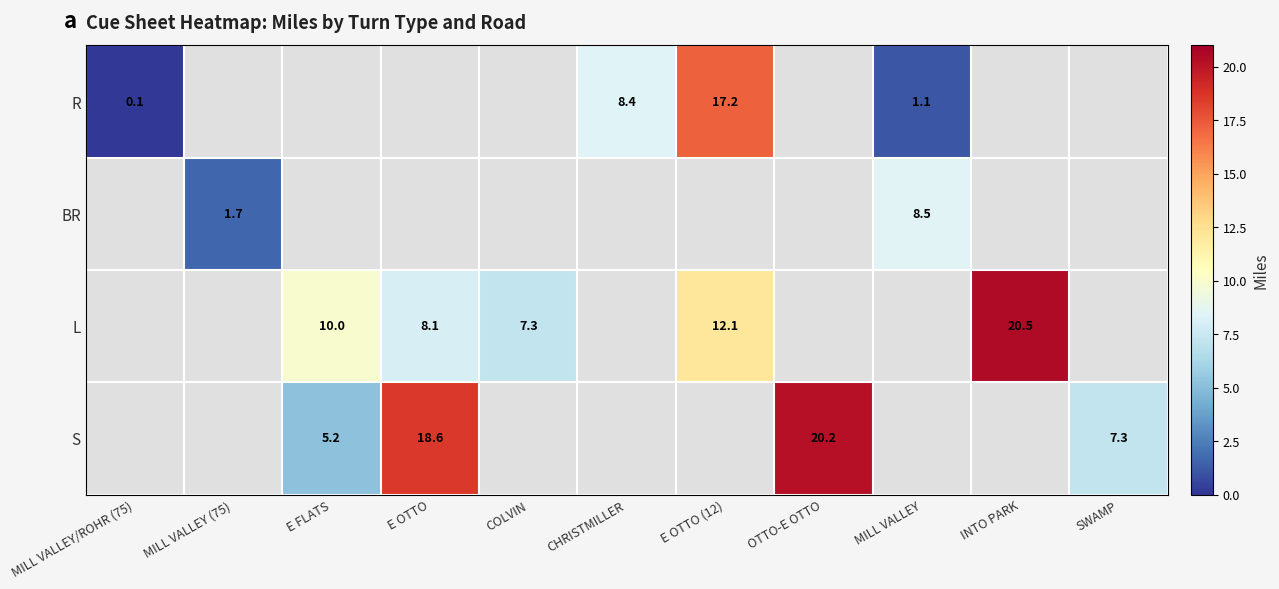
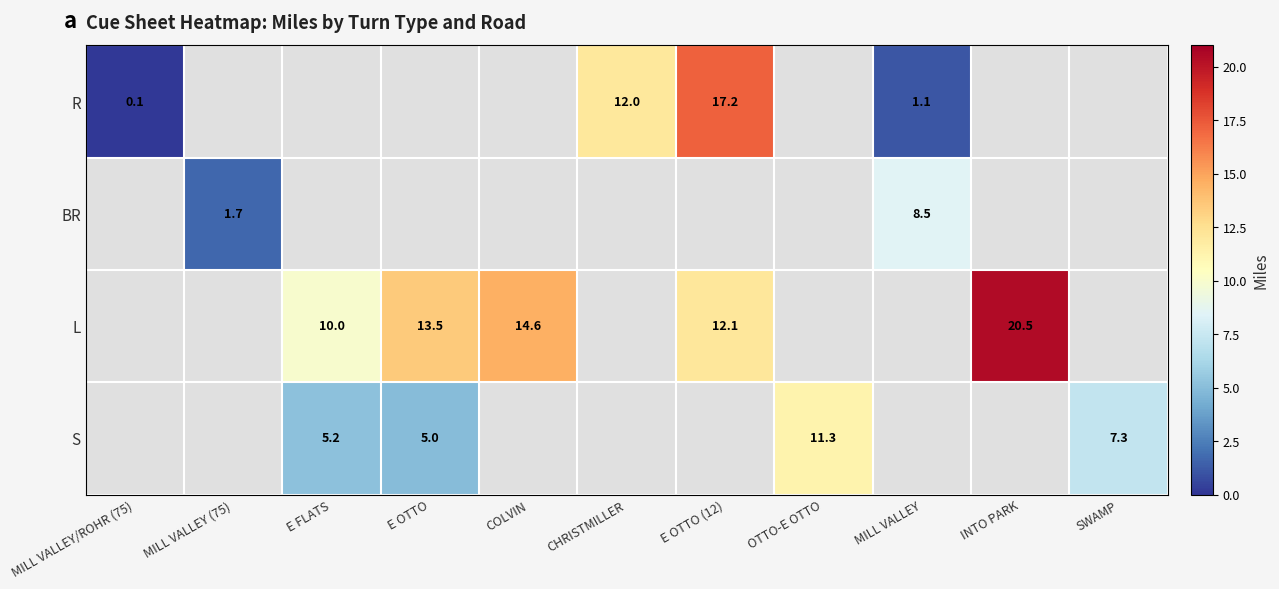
  {
    "R": {
      "MILL VALLEY/ROHR (75)": 0.1,
-     "CHRISTMILLER": 8.4,
+     "CHRISTMILLER": 12.0,
      "E OTTO (12)": 17.2,
      "MILL VALLEY": 1.1
    },
    "BR": {
      "MILL VALLEY (75)": 1.7,
      "MILL VALLEY": 8.5
    },
    "L": {
      "E FLATS": 10.0,
-     "E OTTO": 8.1,
-     "COLVIN": 7.3,
+     "E OTTO": 13.5,
+     "COLVIN": 14.6,
      "E OTTO (12)": 12.1,
      "INTO PARK": 20.5
    },
    "S": {
      "E FLATS": 5.2,
-     "E OTTO": 18.6,
-     "OTTO-E OTTO": 20.2,
+     "E OTTO": 5.0,
+     "OTTO-E OTTO": 11.3,
      "SWAMP": 7.3
    }
  }
